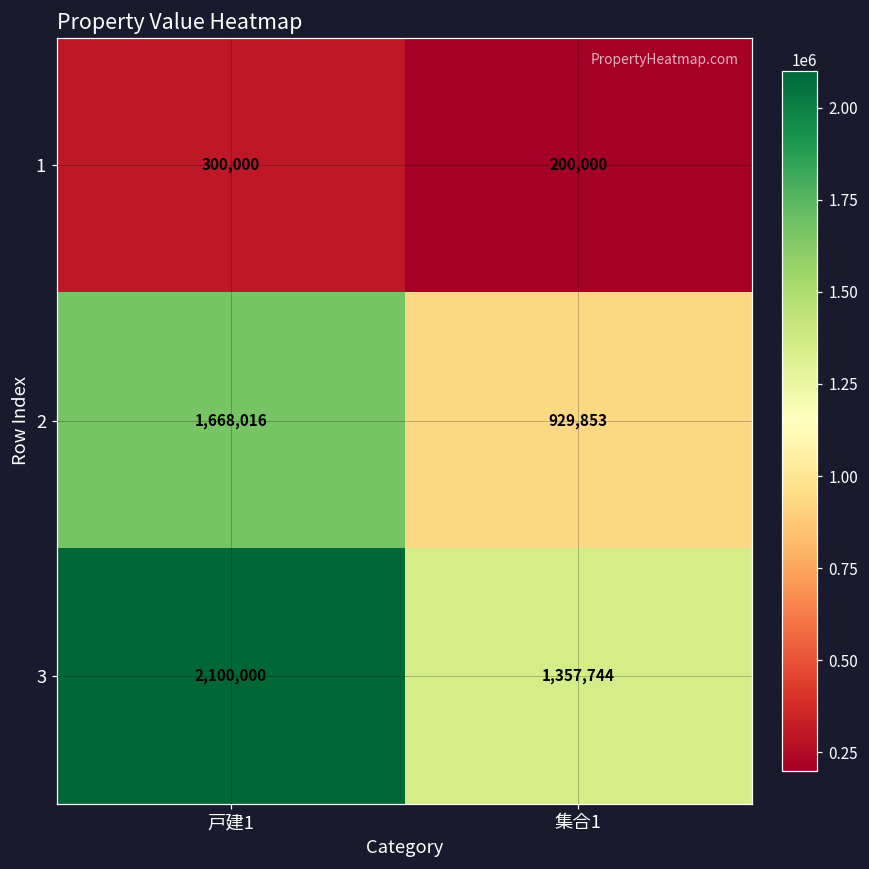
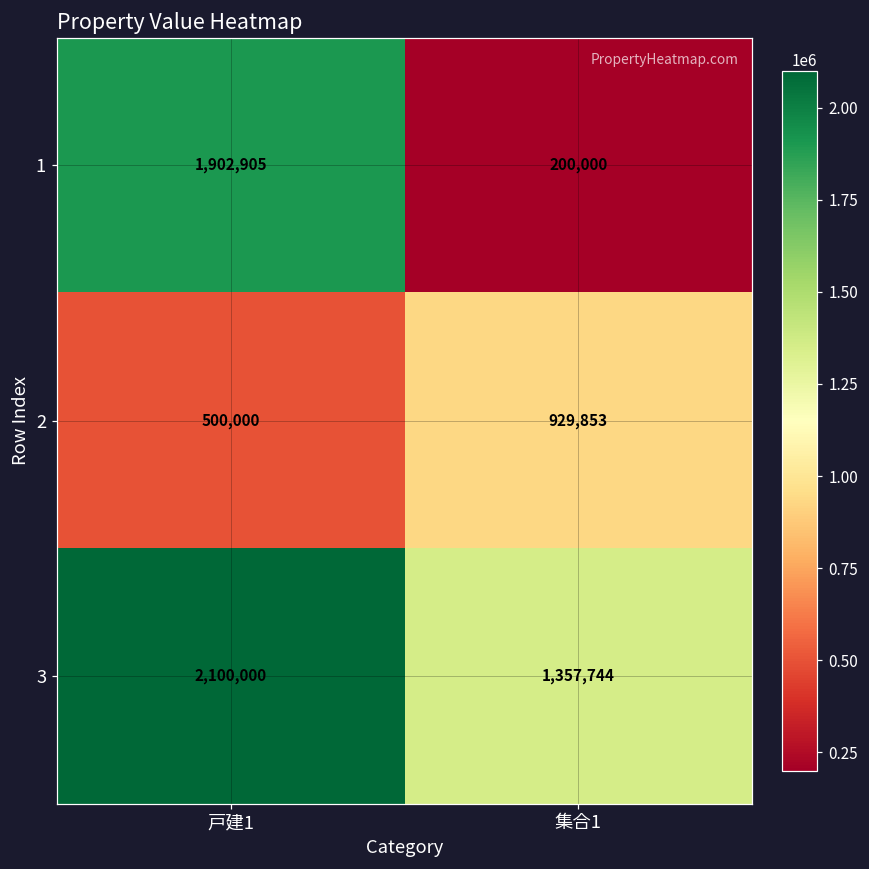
  {
    "1": {
-     "戸建1": "300,000"
+     "戸建1": "1,902,905"
    },
    "2": {
-     "戸建1": "1,668,016",
+     "戸建1": "500,000",
      "集合1": "929,853"
    },
    "3": {
      "戸建1": "2,100,000",
      "集合1": "1,357,744"
    }
  }
